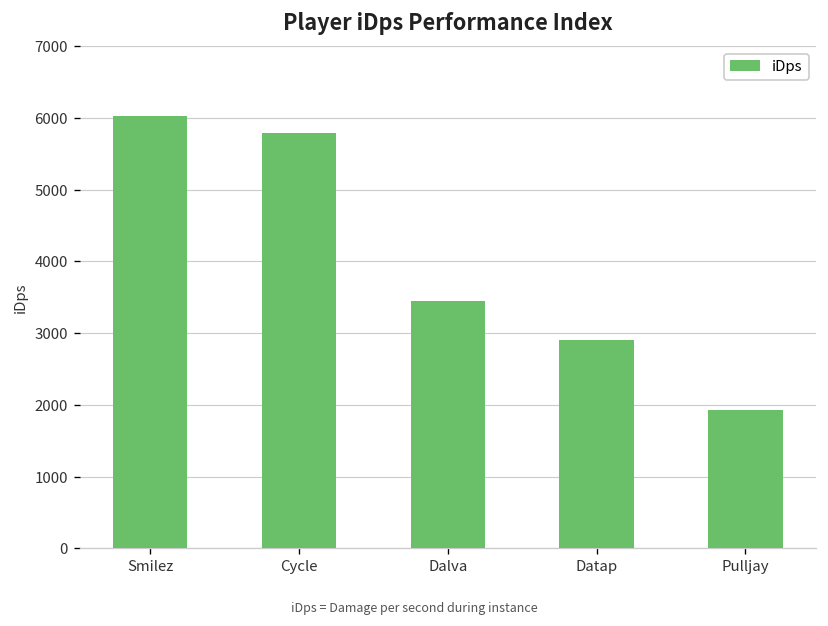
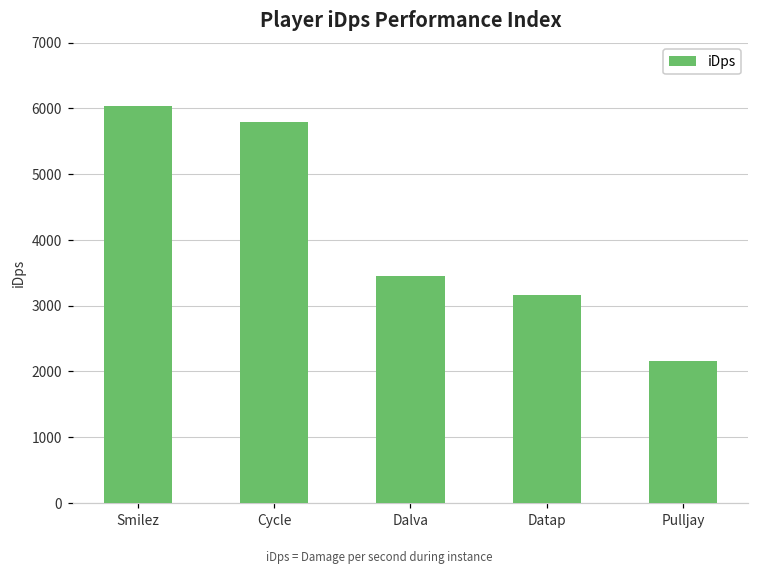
  {
    "Smilez": 6000,
    "Cycle": 5800,
    "Dalva": 3500,
-   "Datap": 2900,
-   "Pulljay": 1900
+   "Datap": 3200,
+   "Pulljay": 2200
  }
